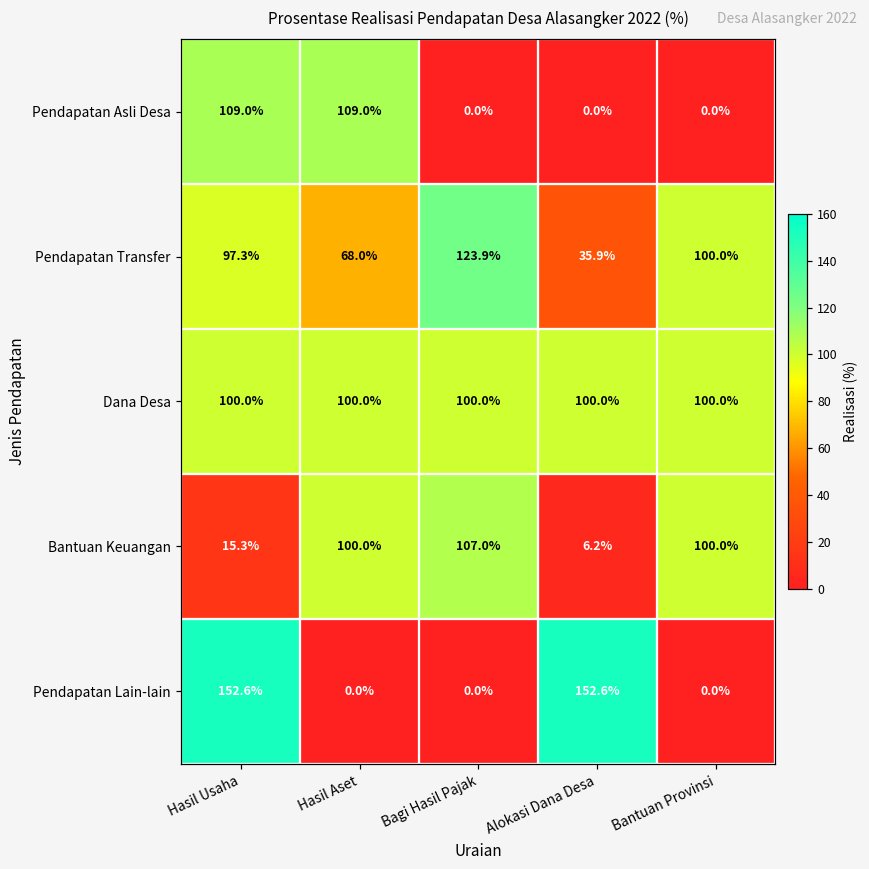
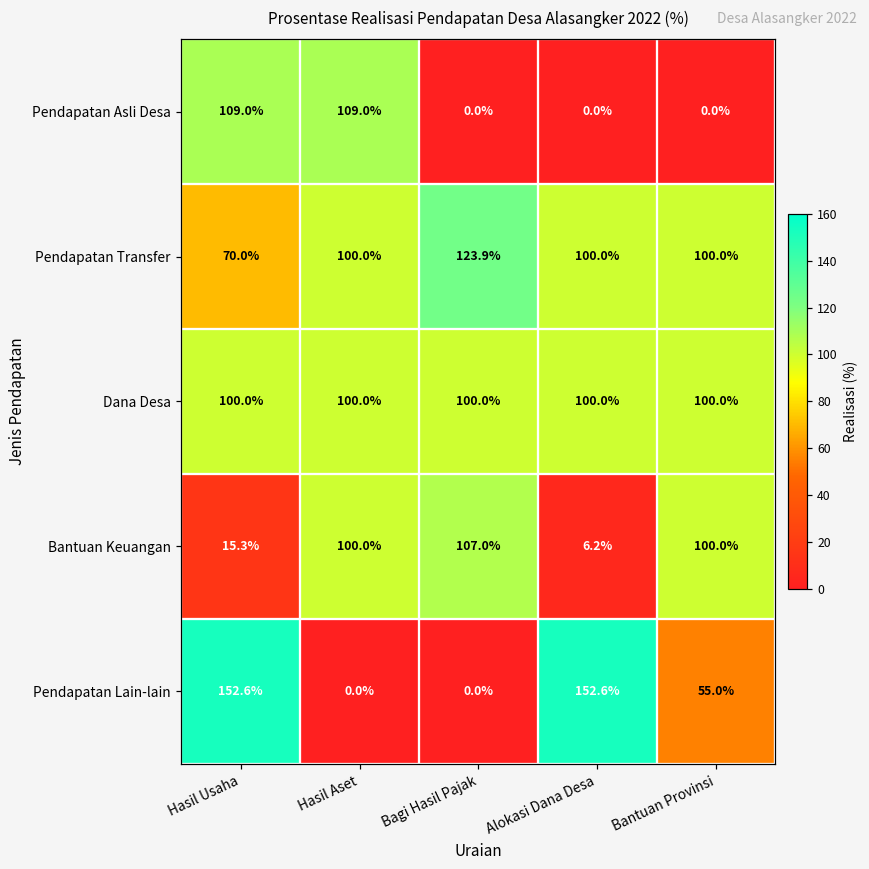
  {
    "Pendapatan Asli Desa": {
      "Hasil Usaha": "109.0%",
      "Hasil Aset": "109.0%",
      "Bagi Hasil Pajak": "0.0%",
      "Alokasi Dana Desa": "0.0%",
      "Bantuan Provinsi": "0.0%"
    },
    "Pendapatan Transfer": {
-     "Hasil Usaha": "97.3%",
-     "Hasil Aset": "68.0%",
+     "Hasil Usaha": "70.0%",
+     "Hasil Aset": "100.0%",
      "Bagi Hasil Pajak": "123.9%",
-     "Alokasi Dana Desa": "35.9%",
+     "Alokasi Dana Desa": "100.0%",
      "Bantuan Provinsi": "100.0%"
    },
    "Dana Desa": {
      "Hasil Usaha": "100.0%",
      "Hasil Aset": "100.0%",
      "Bagi Hasil Pajak": "100.0%",
      "Alokasi Dana Desa": "100.0%",
      "Bantuan Provinsi": "100.0%"
    },
    "Bantuan Keuangan": {
      "Hasil Usaha": "15.3%",
      "Hasil Aset": "100.0%",
      "Bagi Hasil Pajak": "107.0%",
      "Alokasi Dana Desa": "6.2%",
      "Bantuan Provinsi": "100.0%"
    },
    "Pendapatan Lain-lain": {
      "Hasil Usaha": "152.6%",
      "Hasil Aset": "0.0%",
      "Bagi Hasil Pajak": "0.0%",
      "Alokasi Dana Desa": "152.6%",
-     "Bantuan Provinsi": "0.0%"
+     "Bantuan Provinsi": "55.0%"
    }
  }
